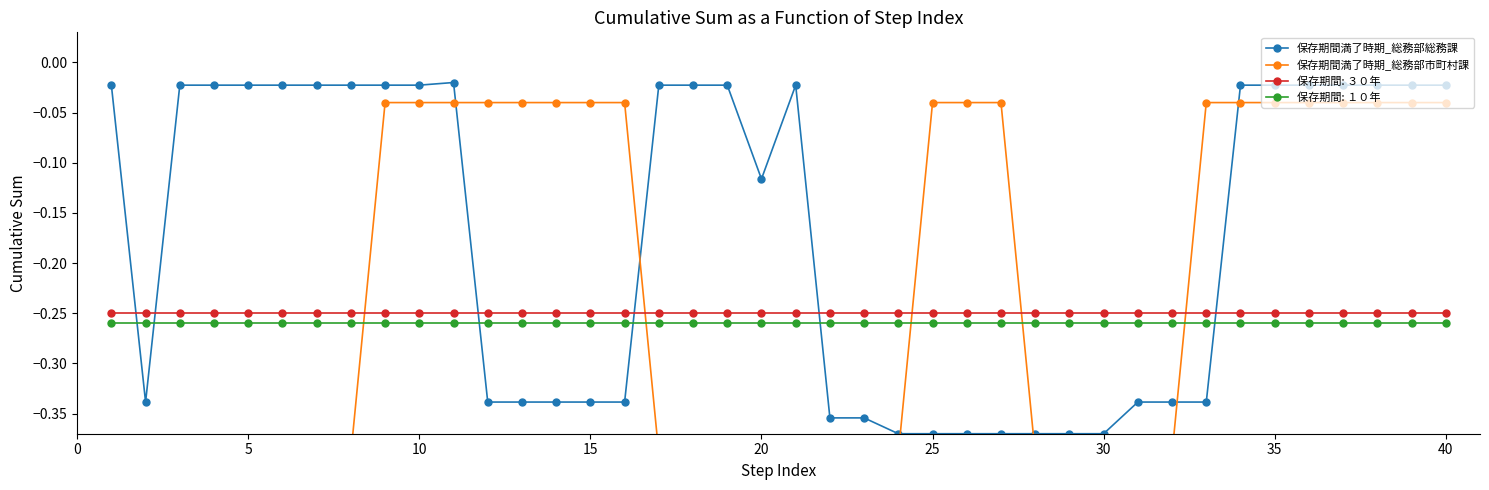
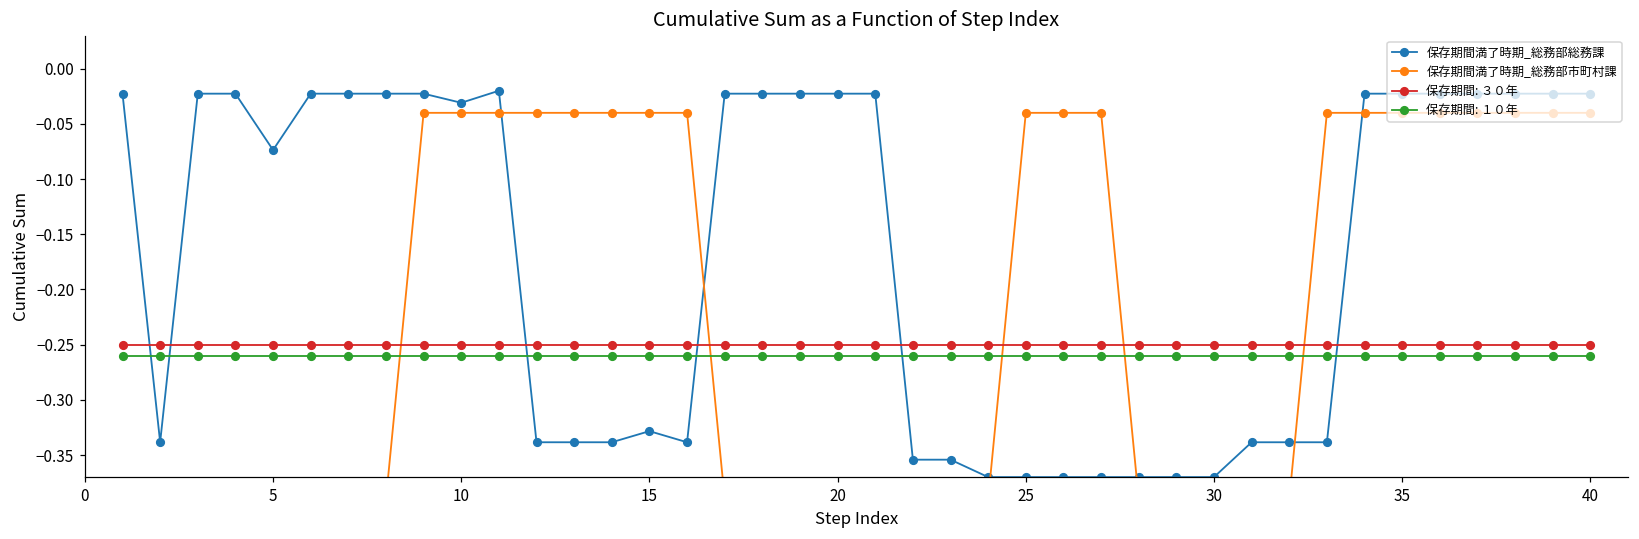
  {
    "保存期間満了時期_総務部総務課": {
-     "5": -0.023,
-     "10": -0.023,
-     "15": -0.338,
-     "20": -0.116,
+     "5": -0.074,
+     "10": -0.031,
+     "15": -0.328,
+     "20": -0.023,
      "25": -0.370,
      "30": -0.370
    },
    "保存期間満了時期_総務部市町村課": {
      "10": -0.040,
      "15": -0.040,
      "25": -0.040
    },
    "保存期間: ３０年": {
      "5": -0.250,
      "10": -0.250,
      "15": -0.250,
      "20": -0.250,
      "25": -0.250,
      "30": -0.250,
      "35": -0.250,
      "40": -0.250
    },
    "保存期間: １０年": {
      "5": -0.260,
      "10": -0.260,
      "15": -0.260,
      "20": -0.260,
      "25": -0.260,
      "30": -0.260,
      "35": -0.260,
      "40": -0.260
    }
  }
